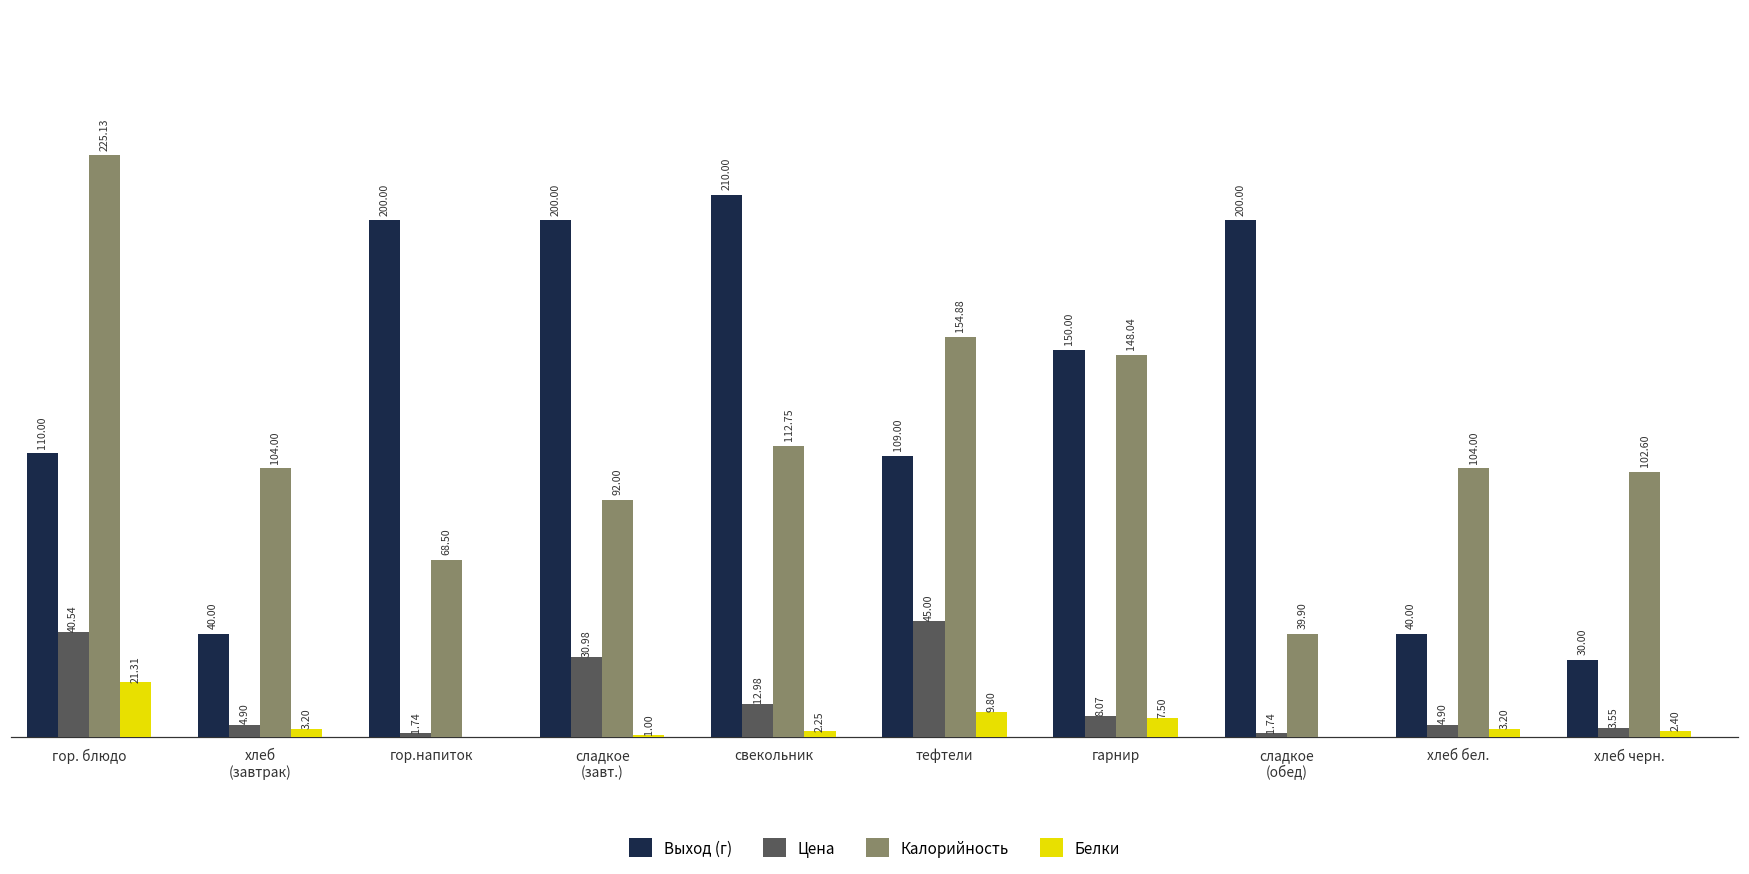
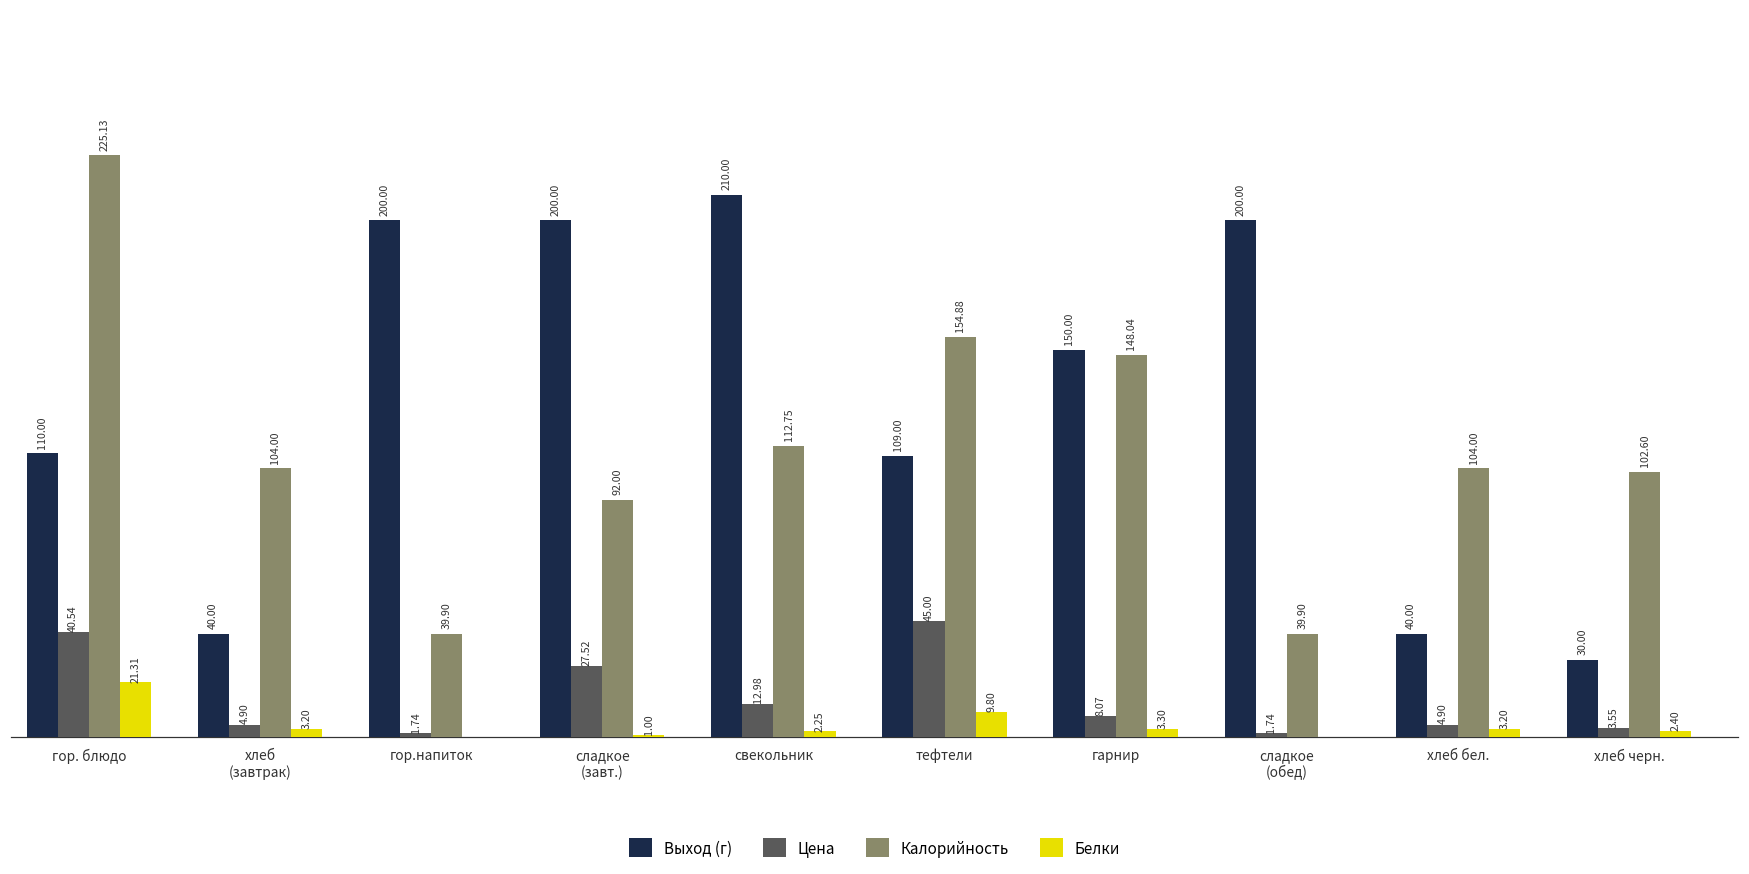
  {
    "Выход (г)": {
      "гор. блюдо": 110.00,
      "хлеб (завтрак)": 40.00,
      "гор.напиток": 200.00,
      "сладкое (завт.)": 200.00,
      "свекольник": 210.00,
      "тефтели": 109.00,
      "гарнир": 150.00,
      "сладкое (обед)": 200.00,
      "хлеб бел.": 40.00,
      "хлеб черн.": 30.00
    },
    "Цена": {
      "гор. блюдо": 40.54,
      "хлеб (завтрак)": 4.90,
      "гор.напиток": 1.74,
-     "сладкое (завт.)": 30.98,
+     "сладкое (завт.)": 27.52,
      "свекольник": 12.98,
      "тефтели": 45.00,
      "гарнир": 8.07,
      "сладкое (обед)": 1.74,
      "хлеб бел.": 4.90,
      "хлеб черн.": 3.55
    },
    "Калорийность": {
      "гор. блюдо": 225.13,
      "хлеб (завтрак)": 104.00,
-     "гор.напиток": 68.50,
+     "гор.напиток": 39.90,
      "сладкое (завт.)": 92.00,
      "свекольник": 112.75,
      "тефтели": 154.88,
      "гарнир": 148.04,
      "сладкое (обед)": 39.90,
      "хлеб бел.": 104.00,
      "хлеб черн.": 102.60
    },
    "Белки": {
      "гор. блюдо": 21.31,
      "хлеб (завтрак)": 3.20,
      "сладкое (завт.)": 1.00,
      "свекольник": 2.25,
      "тефтели": 9.80,
-     "гарнир": 7.50,
+     "гарнир": 3.30,
      "хлеб бел.": 3.20,
      "хлеб черн.": 2.40
    }
  }
